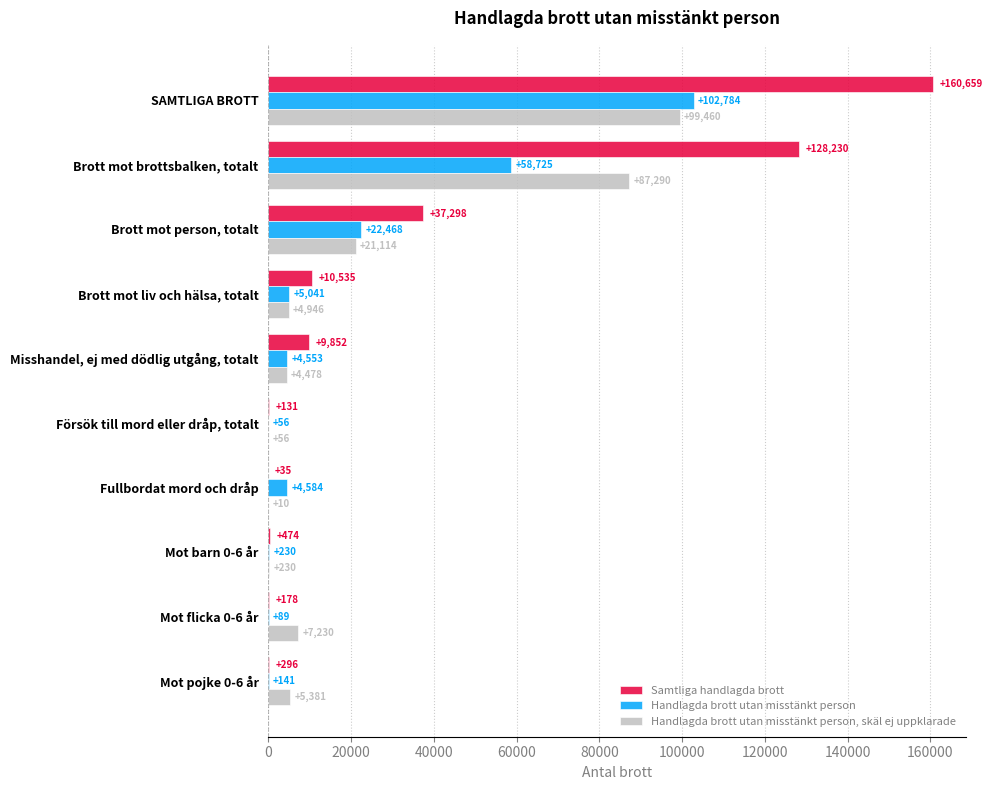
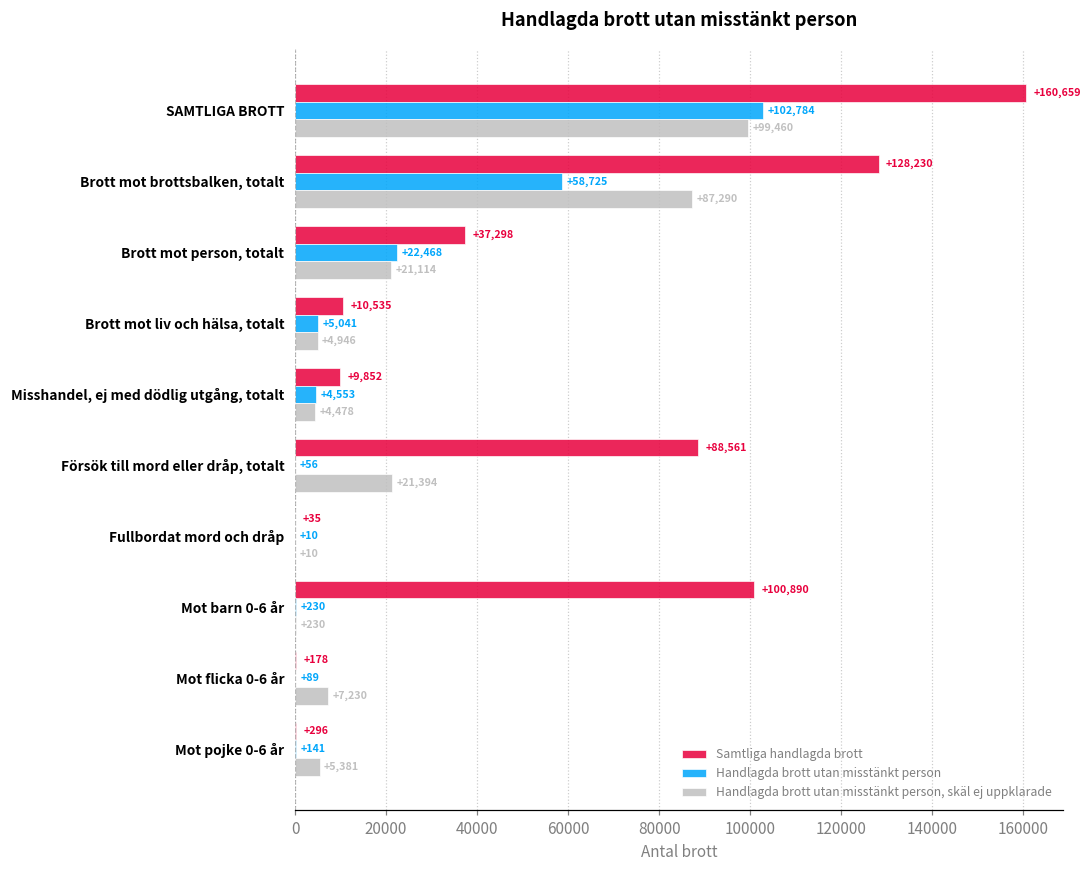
  {
    "Samtliga handlagda brott": {
      "SAMTLIGA BROTT": "+160,659",
      "Brott mot brottsbalken, totalt": "+128,230",
      "Brott mot person, totalt": "+37,298",
      "Brott mot liv och hälsa, totalt": "+10,535",
      "Misshandel, ej med dödlig utgång, totalt": "+9,852",
-     "Försök till mord eller dråp, totalt": "+131",
+     "Försök till mord eller dråp, totalt": "+88,561",
      "Fullbordat mord och dråp": "+35",
-     "Mot barn 0-6 år": "+474",
+     "Mot barn 0-6 år": "+100,890",
      "Mot flicka 0-6 år": "+178",
      "Mot pojke 0-6 år": "+296"
    },
    "Handlagda brott utan misstänkt person": {
      "SAMTLIGA BROTT": "+102,784",
      "Brott mot brottsbalken, totalt": "+58,725",
      "Brott mot person, totalt": "+22,468",
      "Brott mot liv och hälsa, totalt": "+5,041",
      "Misshandel, ej med dödlig utgång, totalt": "+4,553",
      "Försök till mord eller dråp, totalt": "+56",
-     "Fullbordat mord och dråp": "+4,584",
+     "Fullbordat mord och dråp": "+10",
      "Mot barn 0-6 år": "+230",
      "Mot flicka 0-6 år": "+89",
      "Mot pojke 0-6 år": "+141"
    },
    "Handlagda brott utan misstänkt person, skäl ej uppklarade": {
      "SAMTLIGA BROTT": "+99,460",
      "Brott mot brottsbalken, totalt": "+87,290",
      "Brott mot person, totalt": "+21,114",
      "Brott mot liv och hälsa, totalt": "+4,946",
      "Misshandel, ej med dödlig utgång, totalt": "+4,478",
-     "Försök till mord eller dråp, totalt": "+56",
+     "Försök till mord eller dråp, totalt": "+21,394",
      "Fullbordat mord och dråp": "+10",
      "Mot barn 0-6 år": "+230",
      "Mot flicka 0-6 år": "+7,230",
      "Mot pojke 0-6 år": "+5,381"
    }
  }
